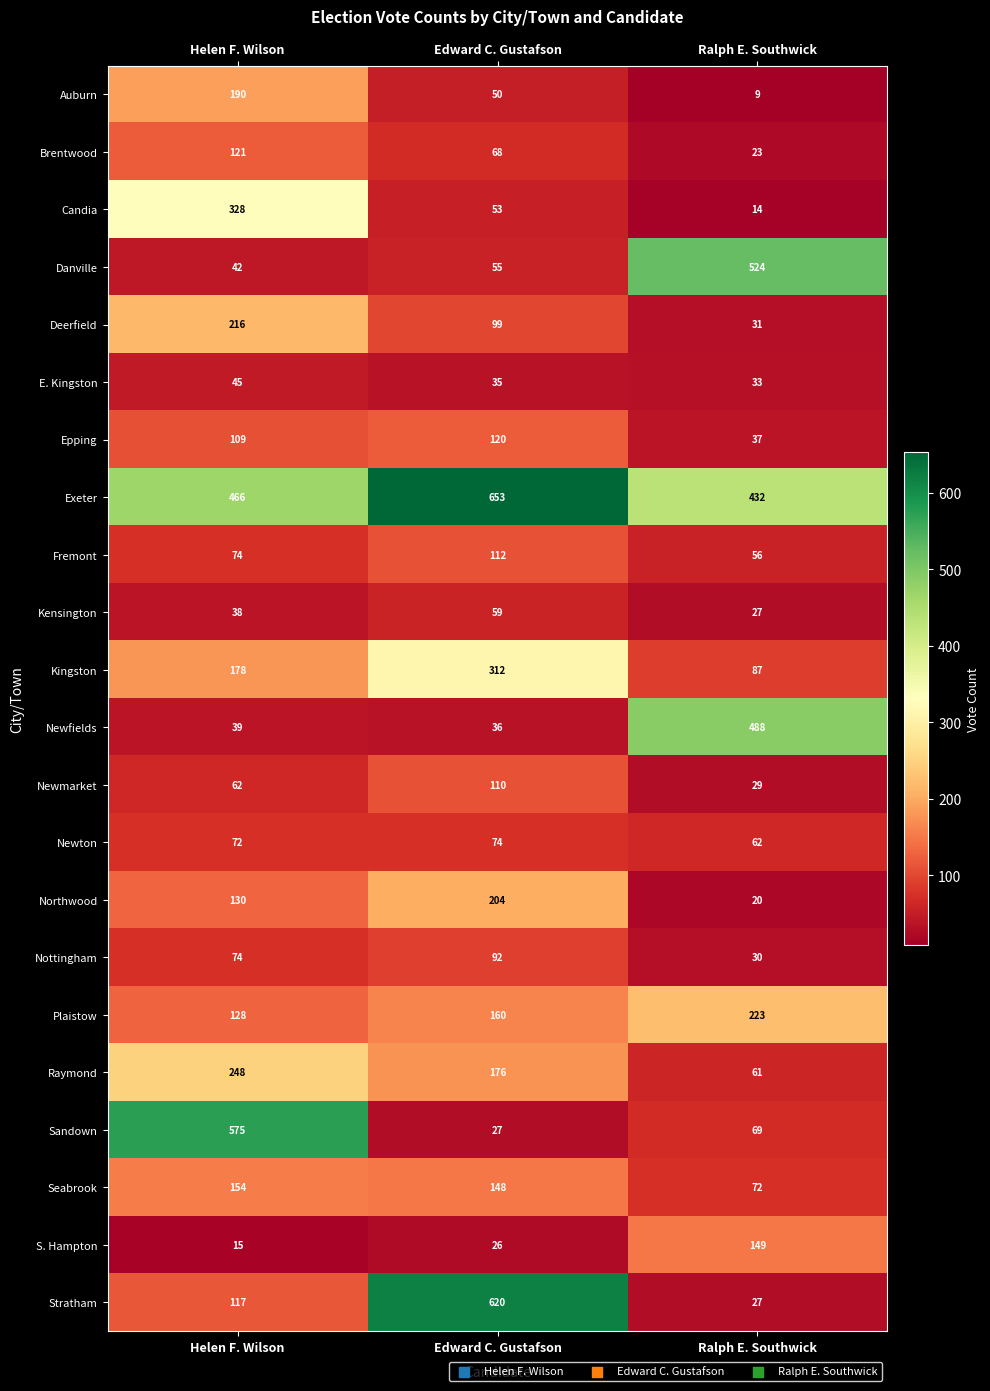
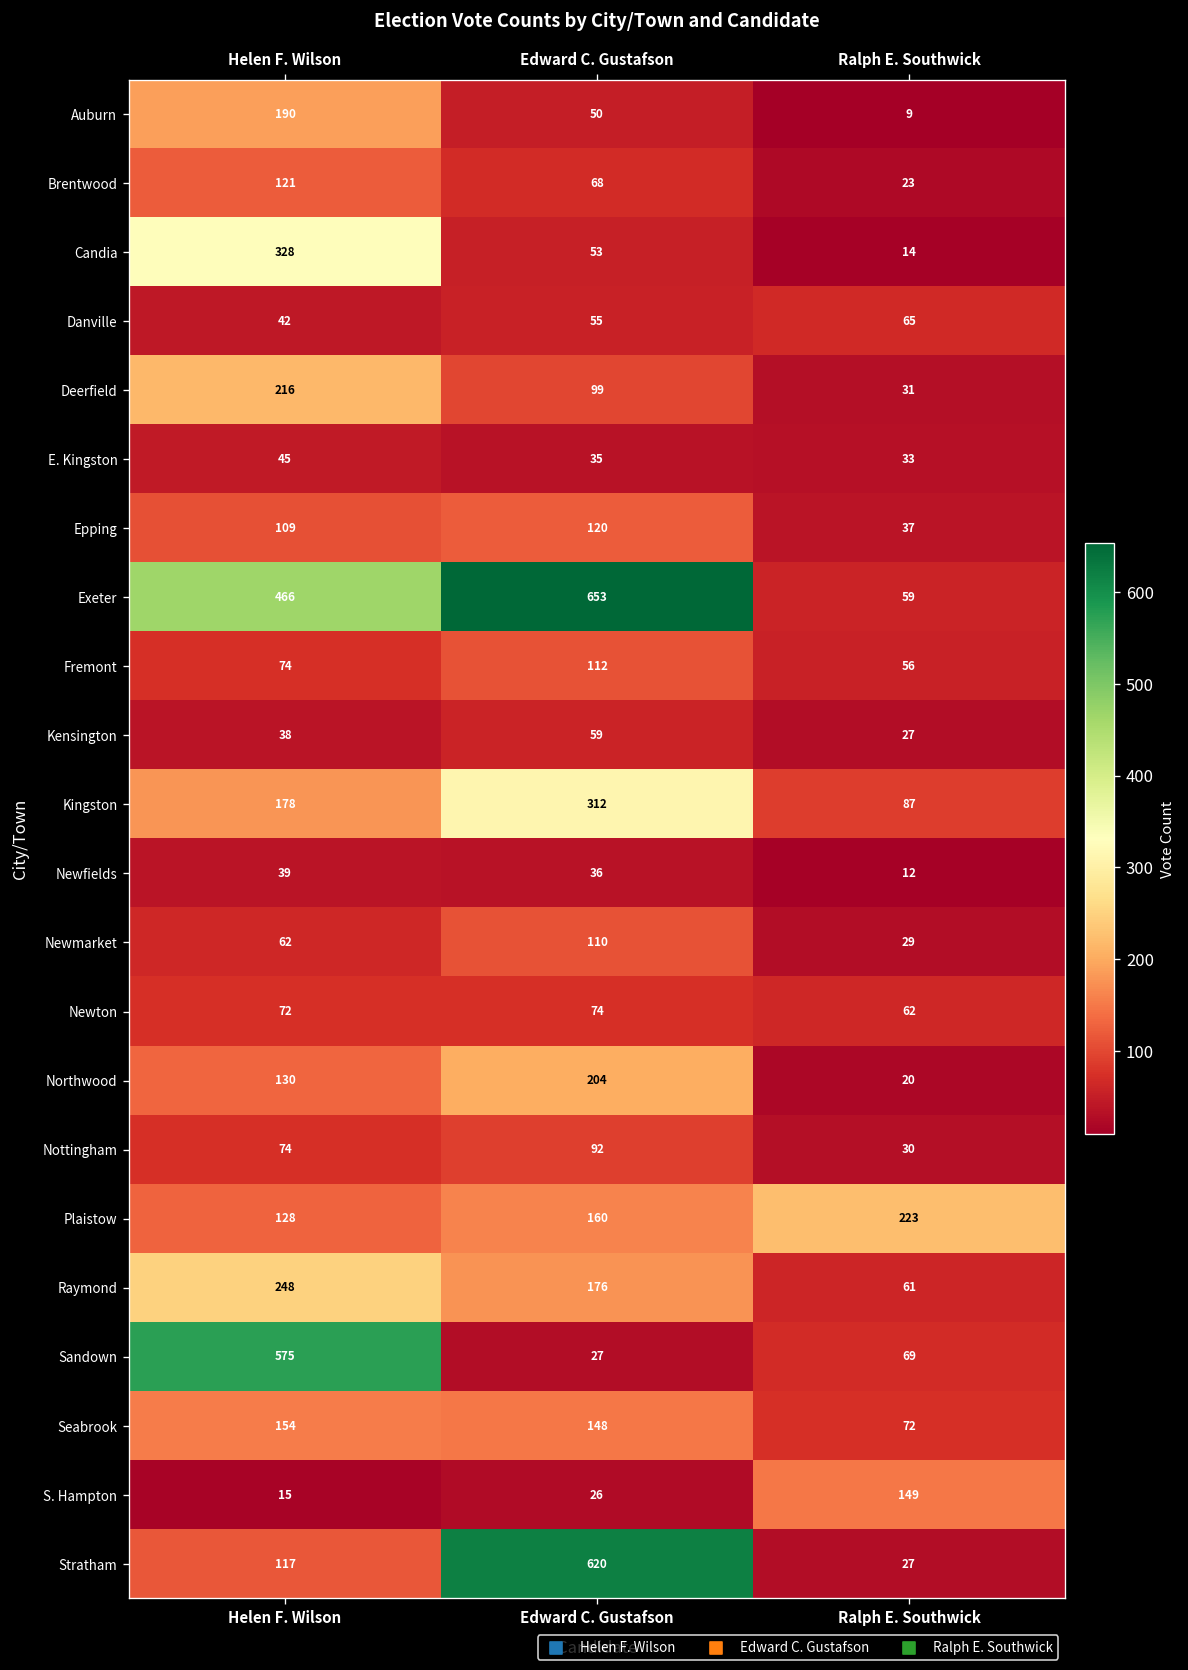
  {
    "Auburn": {
      "Helen F. Wilson": 190,
      "Edward C. Gustafson": 50,
      "Ralph E. Southwick": 9
    },
    "Brentwood": {
      "Helen F. Wilson": 121,
      "Edward C. Gustafson": 68,
      "Ralph E. Southwick": 23
    },
    "Candia": {
      "Helen F. Wilson": 328,
      "Edward C. Gustafson": 53,
      "Ralph E. Southwick": 14
    },
    "Danville": {
      "Helen F. Wilson": 42,
      "Edward C. Gustafson": 55,
-     "Ralph E. Southwick": 524
+     "Ralph E. Southwick": 65
    },
    "Deerfield": {
      "Helen F. Wilson": 216,
      "Edward C. Gustafson": 99,
      "Ralph E. Southwick": 31
    },
    "E. Kingston": {
      "Helen F. Wilson": 45,
      "Edward C. Gustafson": 35,
      "Ralph E. Southwick": 33
    },
    "Epping": {
      "Helen F. Wilson": 109,
      "Edward C. Gustafson": 120,
      "Ralph E. Southwick": 37
    },
    "Exeter": {
      "Helen F. Wilson": 466,
      "Edward C. Gustafson": 653,
-     "Ralph E. Southwick": 432
+     "Ralph E. Southwick": 59
    },
    "Fremont": {
      "Helen F. Wilson": 74,
      "Edward C. Gustafson": 112,
      "Ralph E. Southwick": 56
    },
    "Kensington": {
      "Helen F. Wilson": 38,
      "Edward C. Gustafson": 59,
      "Ralph E. Southwick": 27
    },
    "Kingston": {
      "Helen F. Wilson": 178,
      "Edward C. Gustafson": 312,
      "Ralph E. Southwick": 87
    },
    "Newfields": {
      "Helen F. Wilson": 39,
      "Edward C. Gustafson": 36,
-     "Ralph E. Southwick": 488
+     "Ralph E. Southwick": 12
    },
    "Newmarket": {
      "Helen F. Wilson": 62,
      "Edward C. Gustafson": 110,
      "Ralph E. Southwick": 29
    },
    "Newton": {
      "Helen F. Wilson": 72,
      "Edward C. Gustafson": 74,
      "Ralph E. Southwick": 62
    },
    "Northwood": {
      "Helen F. Wilson": 130,
      "Edward C. Gustafson": 204,
      "Ralph E. Southwick": 20
    },
    "Nottingham": {
      "Helen F. Wilson": 74,
      "Edward C. Gustafson": 92,
      "Ralph E. Southwick": 30
    },
    "Plaistow": {
      "Helen F. Wilson": 128,
      "Edward C. Gustafson": 160,
      "Ralph E. Southwick": 223
    },
    "Raymond": {
      "Helen F. Wilson": 248,
      "Edward C. Gustafson": 176,
      "Ralph E. Southwick": 61
    },
    "Sandown": {
      "Helen F. Wilson": 575,
      "Edward C. Gustafson": 27,
      "Ralph E. Southwick": 69
    },
    "Seabrook": {
      "Helen F. Wilson": 154,
      "Edward C. Gustafson": 148,
      "Ralph E. Southwick": 72
    },
    "S. Hampton": {
      "Helen F. Wilson": 15,
      "Edward C. Gustafson": 26,
      "Ralph E. Southwick": 149
    },
    "Stratham": {
      "Helen F. Wilson": 117,
      "Edward C. Gustafson": 620,
      "Ralph E. Southwick": 27
    }
  }
